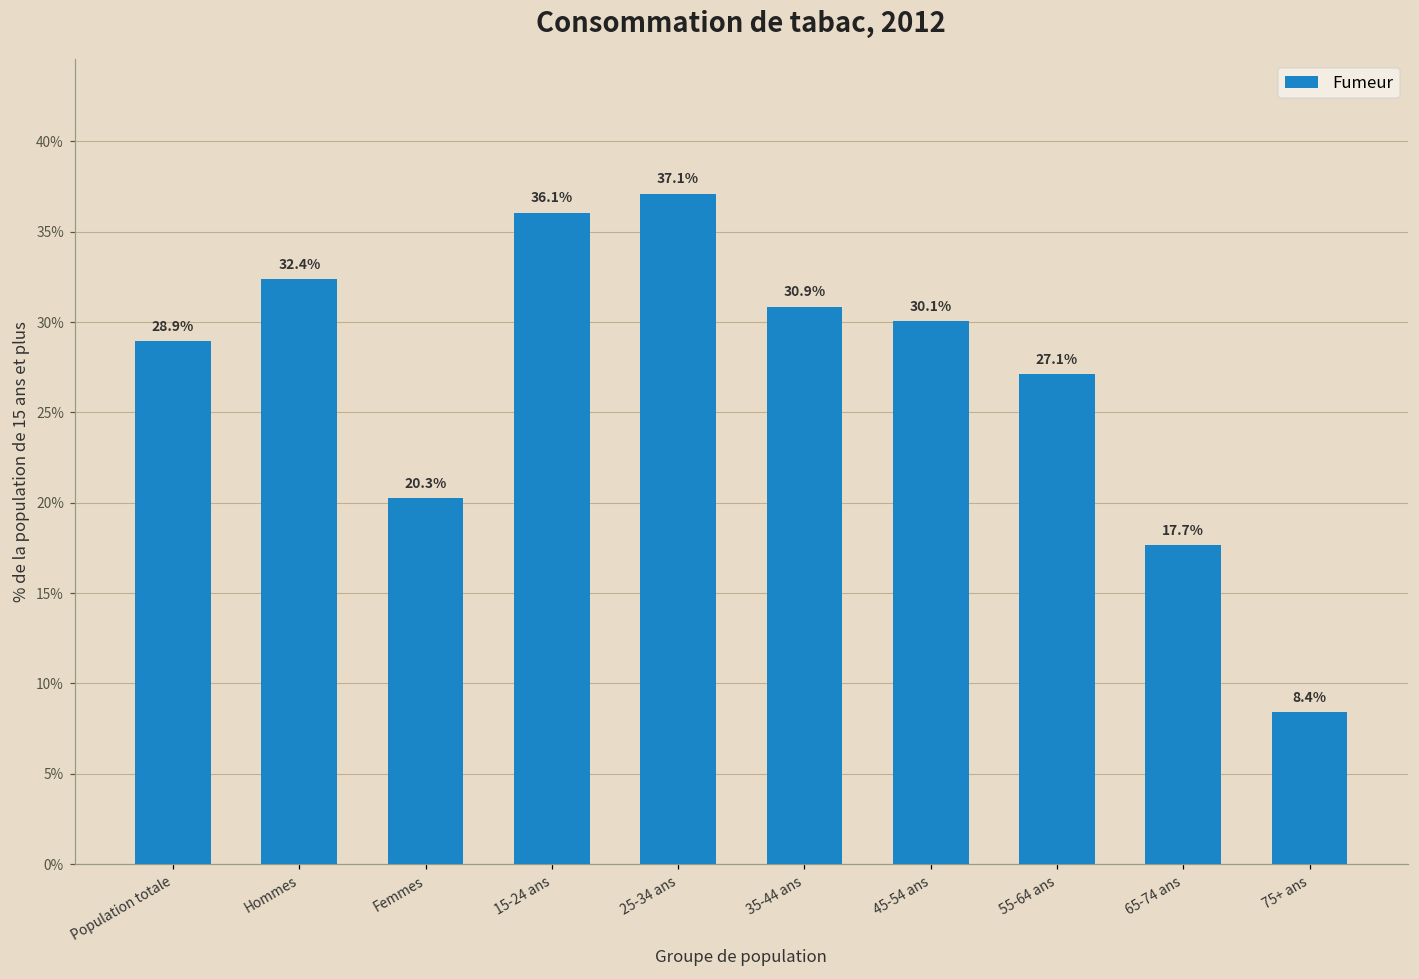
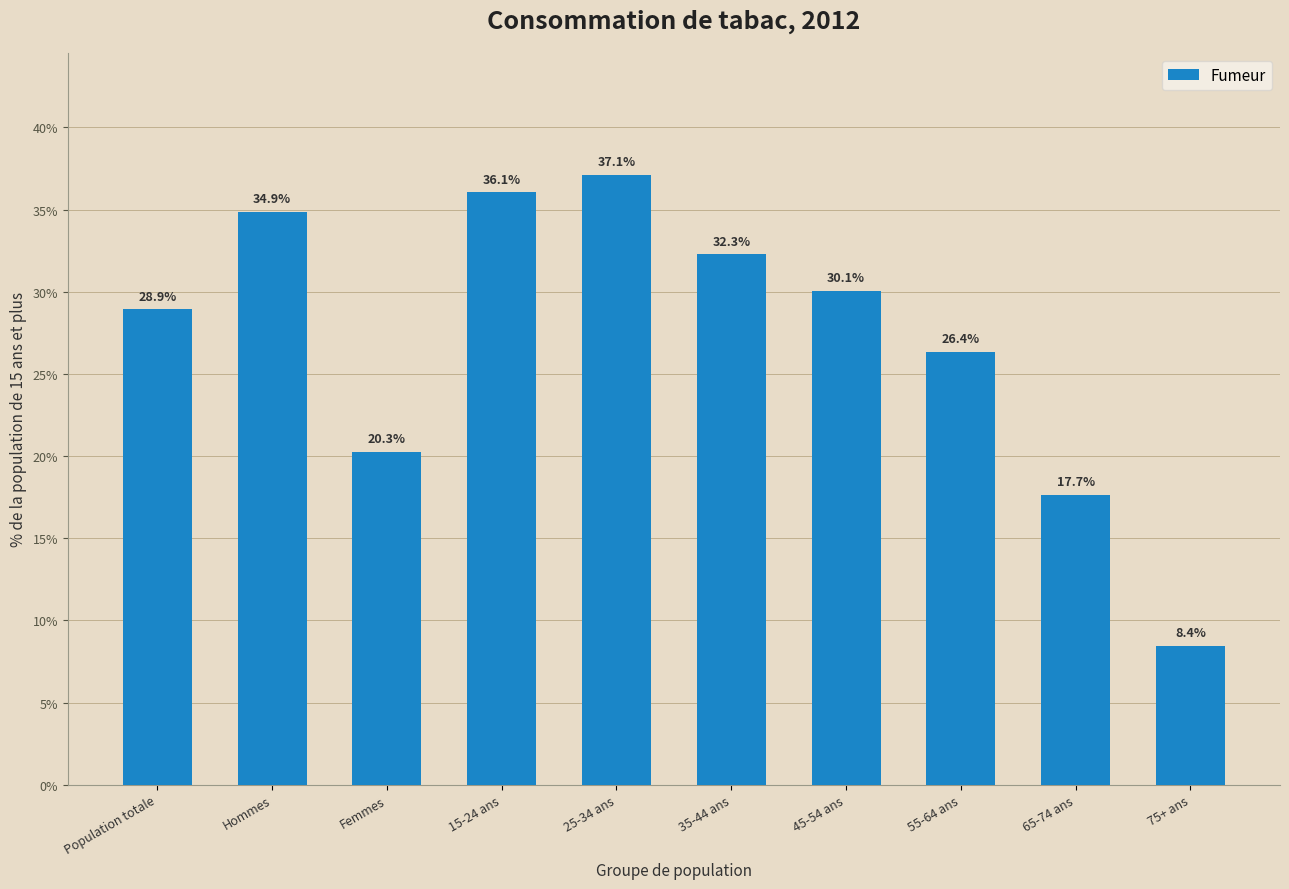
  {
    "Population totale": "28.9%",
-   "Hommes": "32.4%",
+   "Hommes": "34.9%",
    "Femmes": "20.3%",
    "15-24 ans": "36.1%",
    "25-34 ans": "37.1%",
-   "35-44 ans": "30.9%",
+   "35-44 ans": "32.3%",
    "45-54 ans": "30.1%",
-   "55-64 ans": "27.1%",
+   "55-64 ans": "26.4%",
    "65-74 ans": "17.7%",
    "75+ ans": "8.4%"
  }
